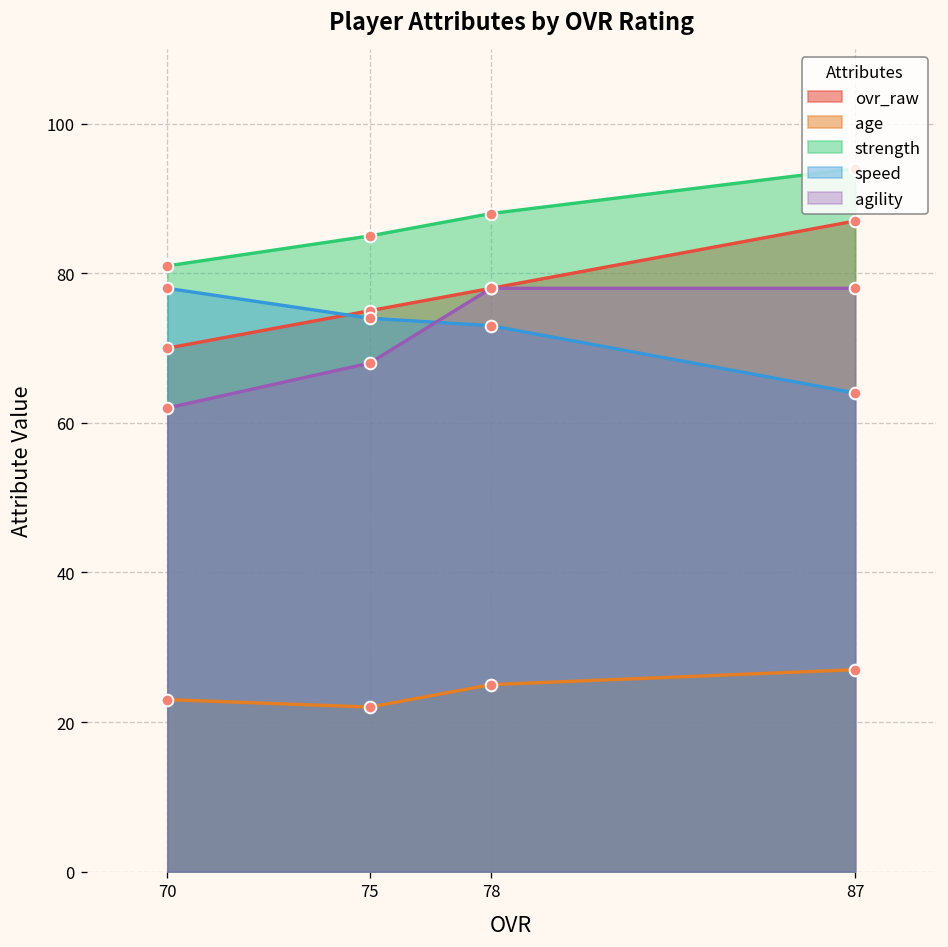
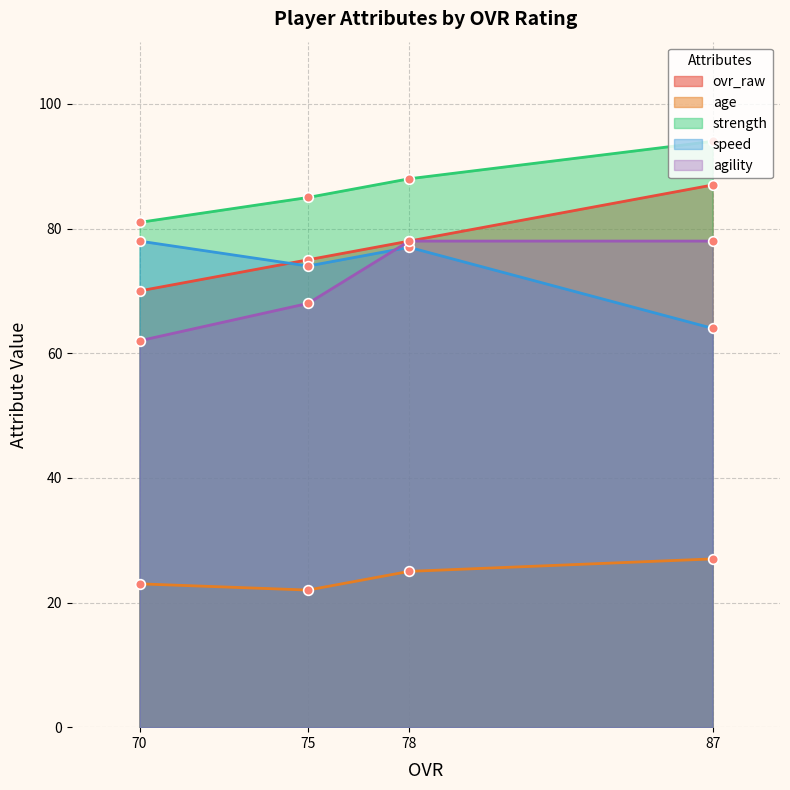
  {
    "strength": {
      "70": 81,
      "75": 85,
      "78": 88
    },
    "speed": {
      "70": 78,
      "75": 74,
-     "78": 73,
+     "78": 77,
      "87": 64
    },
    "agility": {
      "70": 62,
      "75": 68,
      "87": 78
    }
  }
